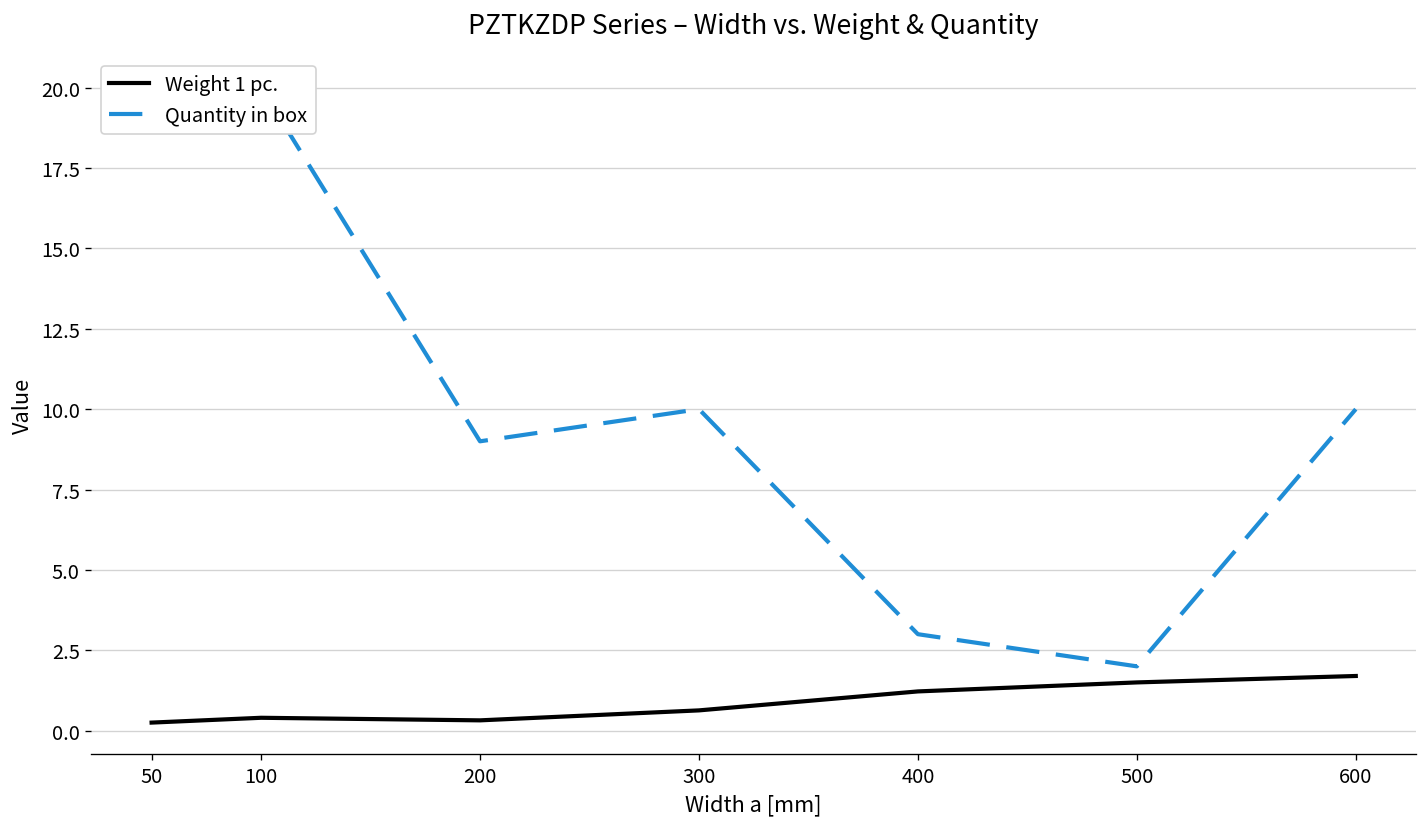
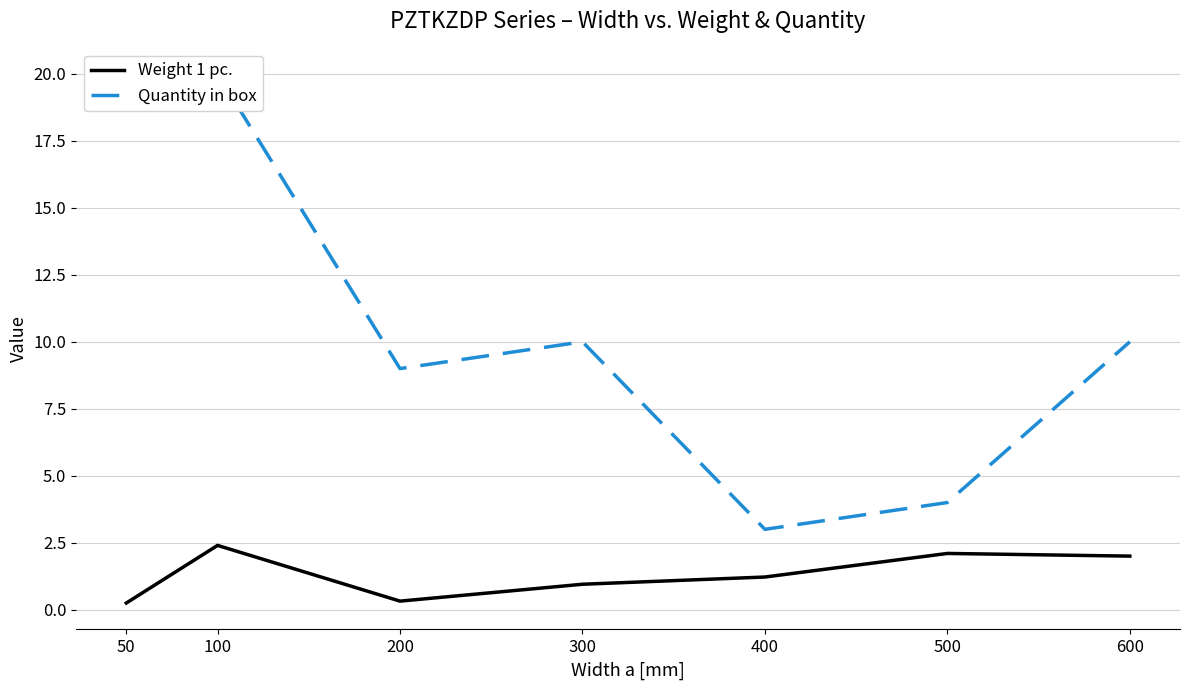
  {
    "Weight 1 pc.": {
      "50": 0.3,
-     "100": 0.4,
+     "100": 2.4,
      "200": 0.3,
-     "300": 0.6,
+     "300": 1.0,
      "400": 1.2,
-     "500": 1.5,
-     "600": 1.7
+     "500": 2.1,
+     "600": 2.0
    },
    "Quantity in box": {
      "200": 9,
      "300": 10,
      "400": 3,
-     "500": 2,
+     "500": 4,
      "600": 10
    }
  }
